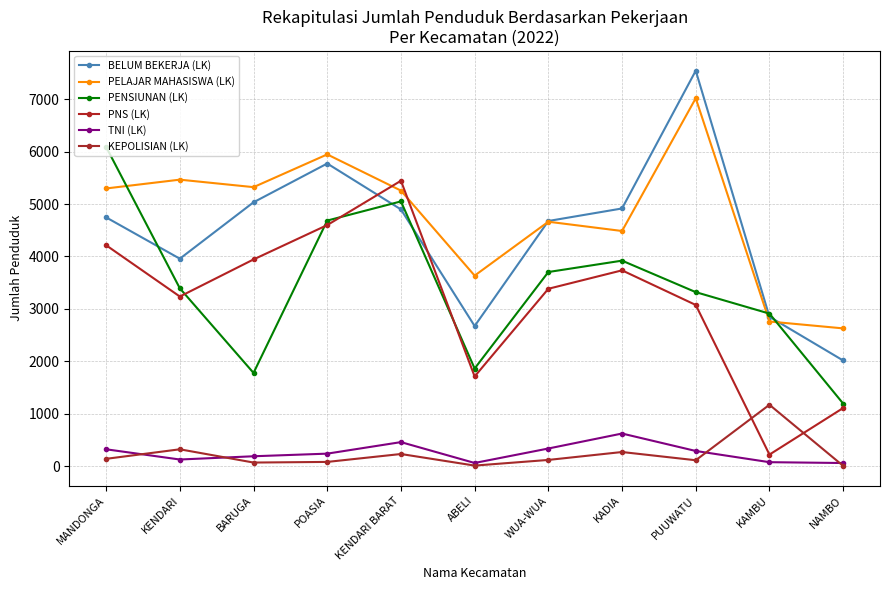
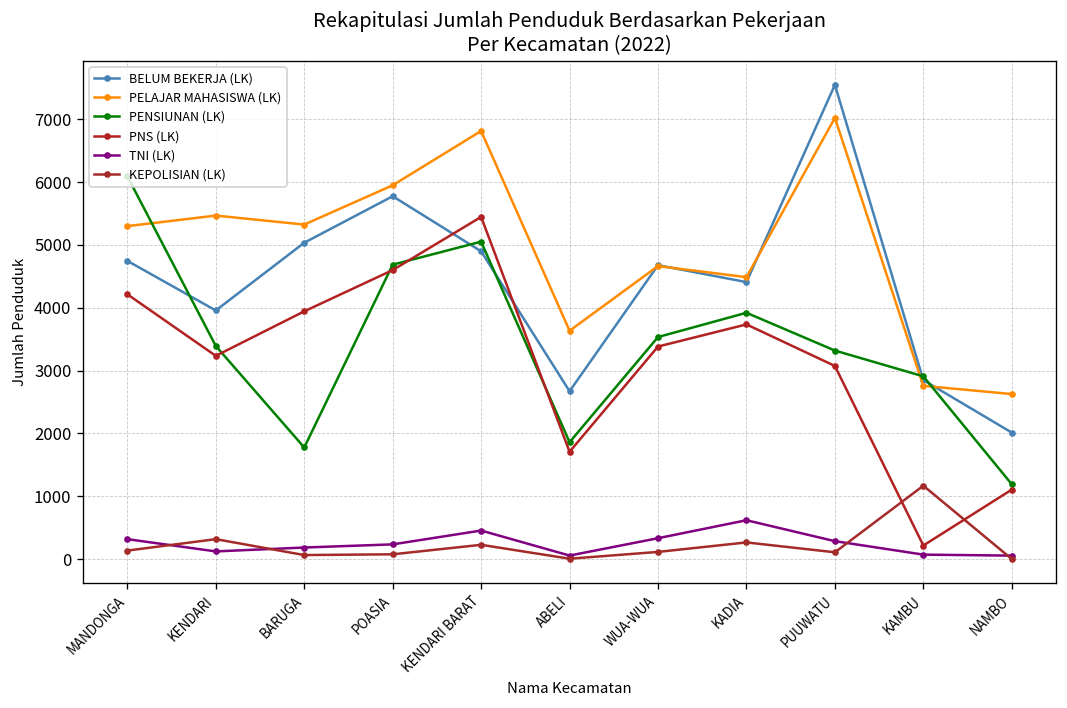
  {
    "BELUM BEKERJA (LK)": {
      "MANDONGA": 4700,
      "KENDARI": 4000,
      "BARUGA": 5000,
      "POASIA": 5800,
      "KENDARI BARAT": 4900,
      "ABELI": 2700,
-     "KADIA": 4900,
+     "KADIA": 4400,
      "PUUWATU": 7500,
      "KAMBU": 2800,
      "NAMBO": 2000
    },
    "PELAJAR MAHASISWA (LK)": {
      "MANDONGA": 5300,
      "KENDARI": 5500,
      "BARUGA": 5300,
      "POASIA": 5900,
-     "KENDARI BARAT": 5300,
+     "KENDARI BARAT": 6800,
      "ABELI": 3600,
      "KADIA": 4500,
      "PUUWATU": 7000,
      "KAMBU": 2800,
      "NAMBO": 2600
    },
    "PENSIUNAN (LK)": {
      "KENDARI": 3400,
      "BARUGA": 1800,
      "POASIA": 4700,
      "KENDARI BARAT": 5100,
      "ABELI": 1900,
-     "WUA-WUA": 3700,
+     "WUA-WUA": 3500,
      "KADIA": 3900,
      "PUUWATU": 3300,
      "KAMBU": 2900,
      "NAMBO": 1200
    },
    "TNI (LK)": {
      "MANDONGA": 300,
      "KENDARI": 100,
      "BARUGA": 200,
      "POASIA": 200,
      "KENDARI BARAT": 500,
      "ABELI": 100,
      "WUA-WUA": 300,
      "KADIA": 600,
      "PUUWATU": 300,
      "KAMBU": 100,
      "NAMBO": 100
    }
  }
